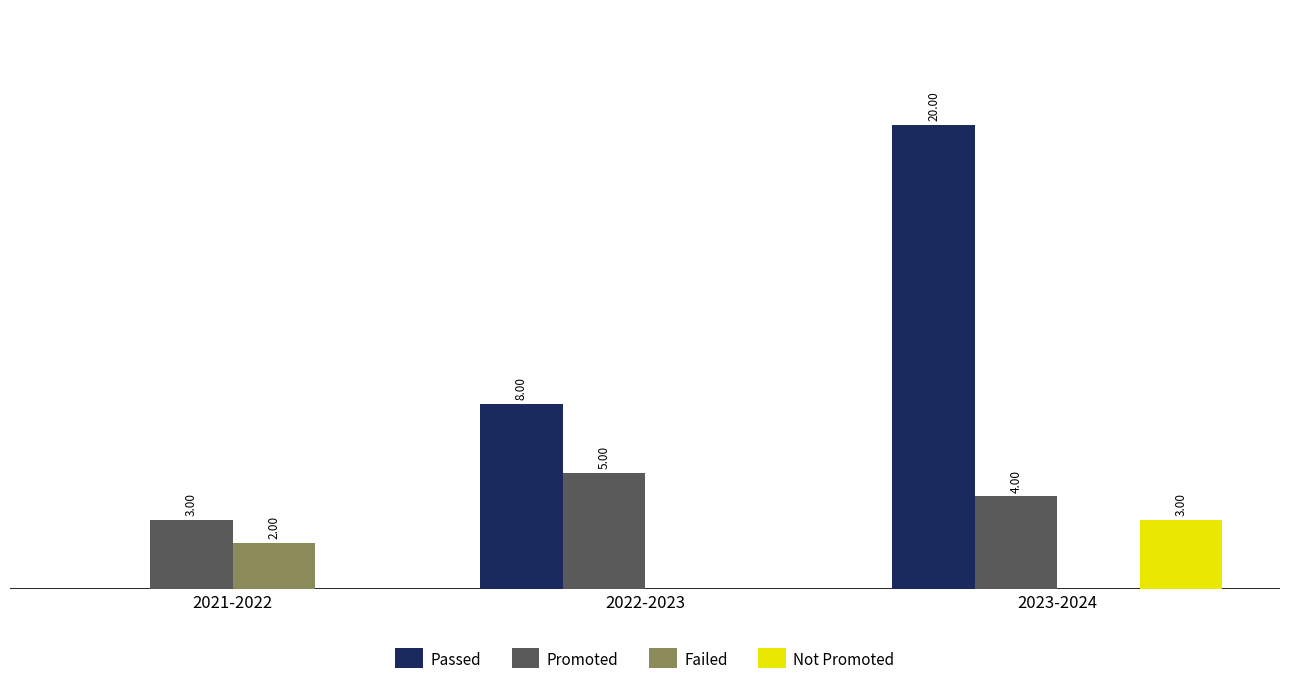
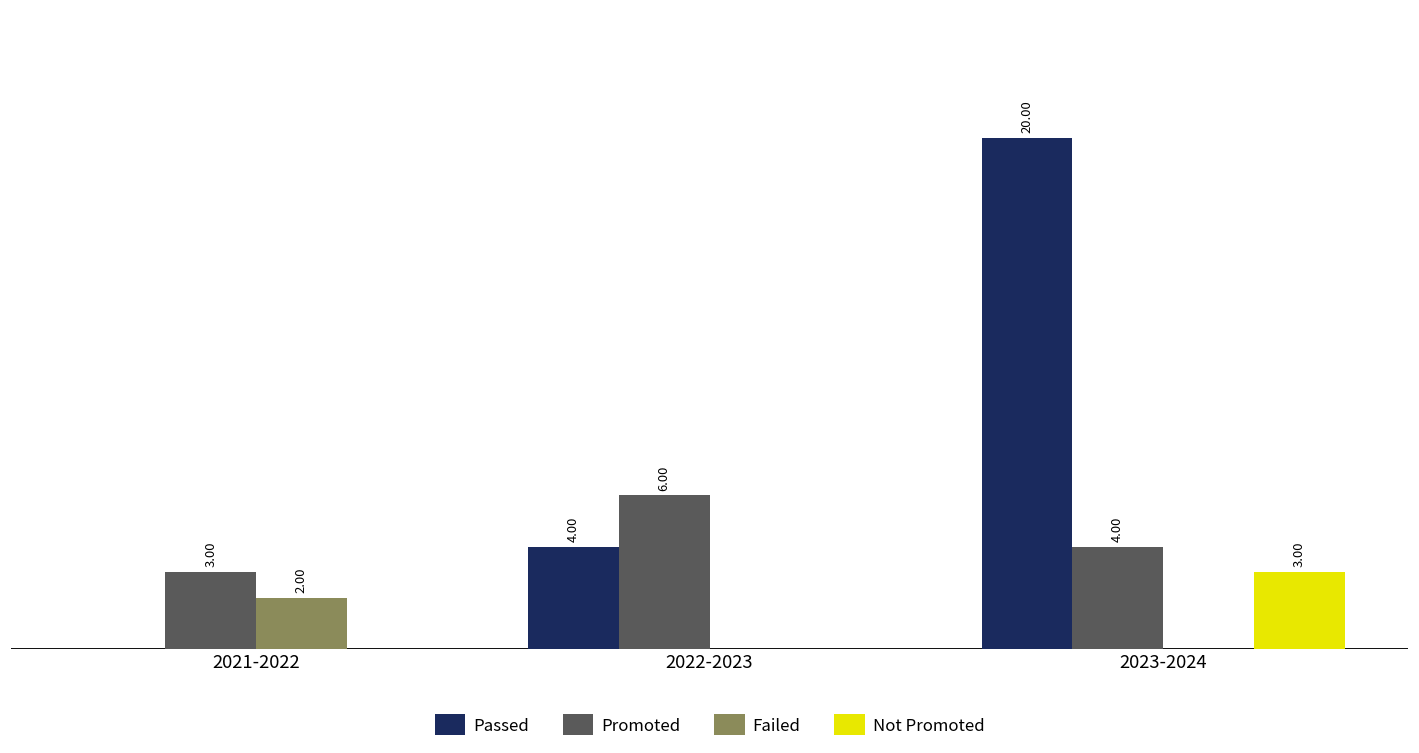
  {
    "Passed": {
-     "2022-2023": 8.00,
+     "2022-2023": 4.00,
      "2023-2024": 20.00
    },
    "Promoted": {
      "2021-2022": 3.00,
-     "2022-2023": 5.00,
+     "2022-2023": 6.00,
      "2023-2024": 4.00
    },
    "Failed": {
      "2021-2022": 2.00
    },
    "Not Promoted": {
      "2023-2024": 3.00
    }
  }
